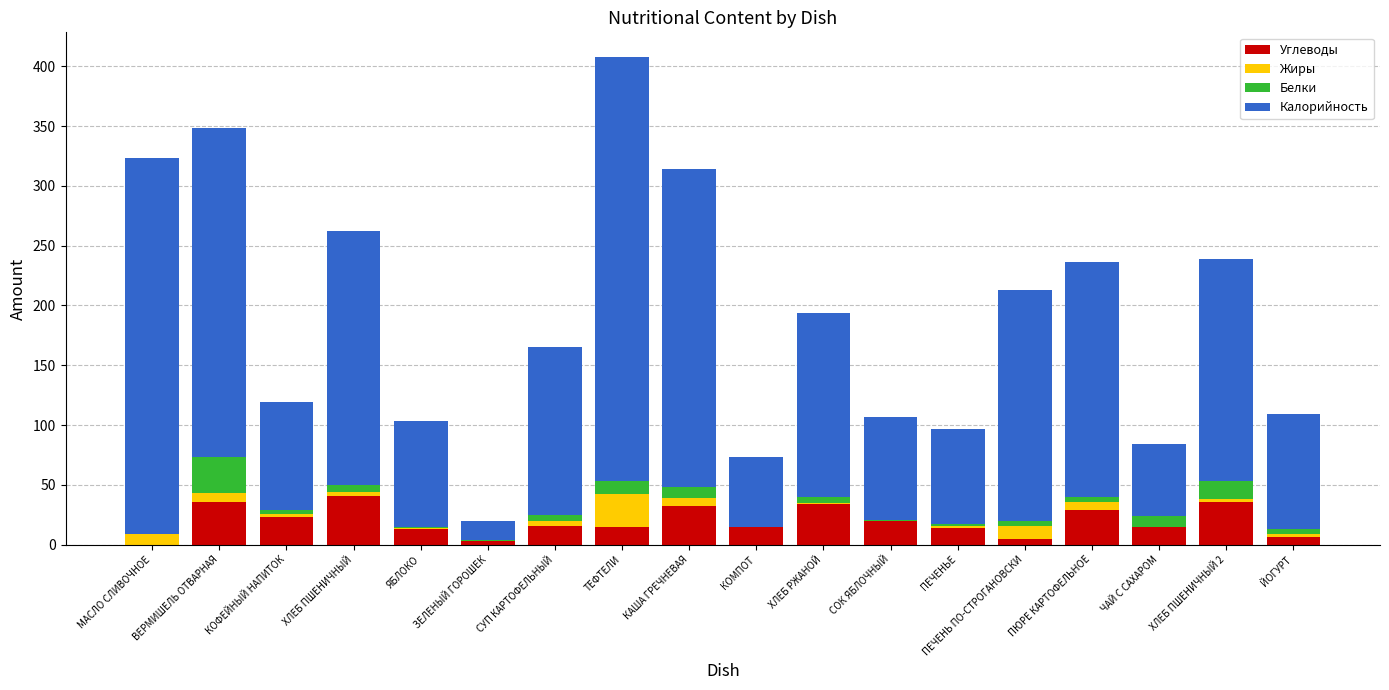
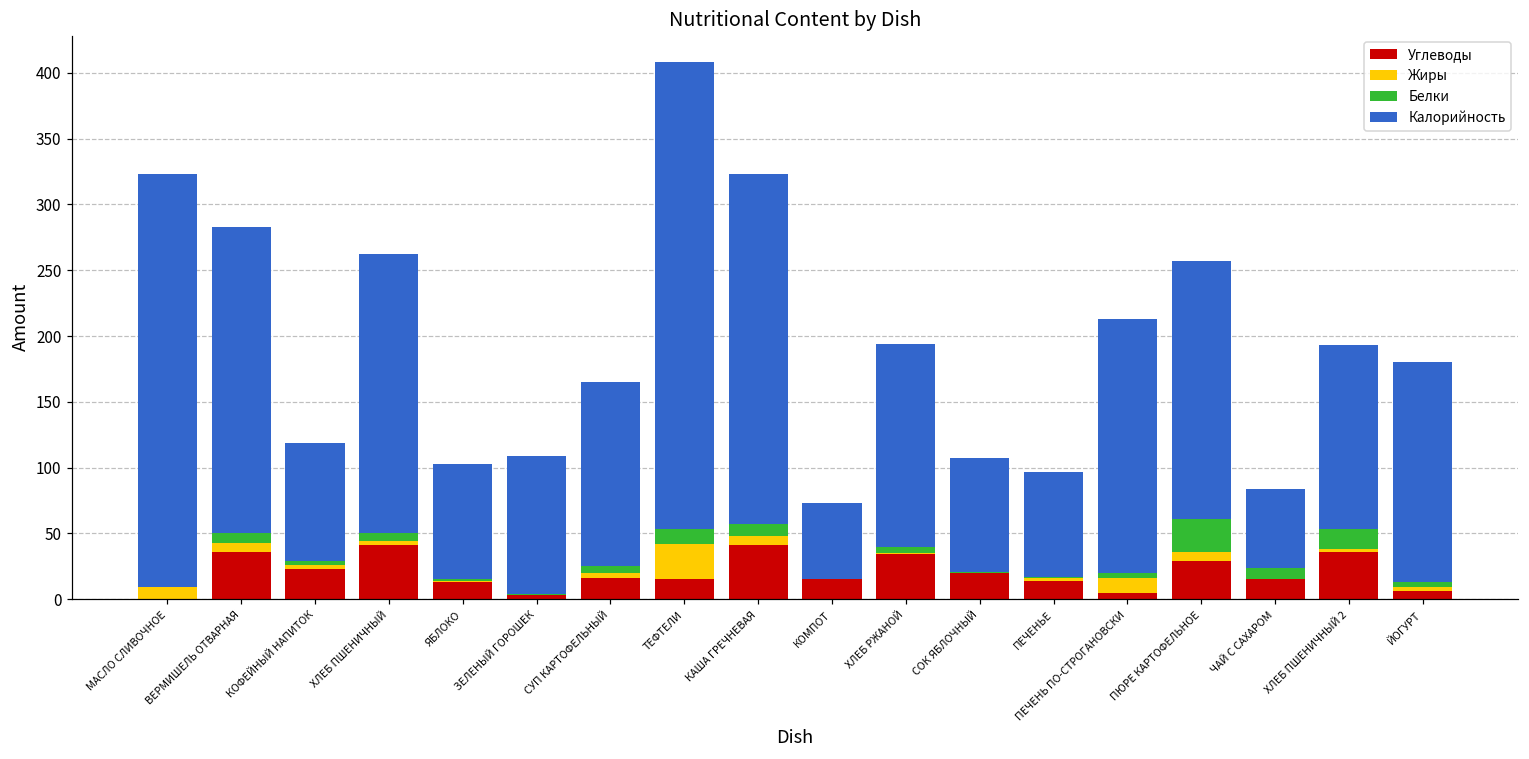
  {
    "Углеводы": {
      "МАСЛО СЛИВОЧНОЕ": 0,
      "ВЕРМИШЕЛЬ ОТВАРНАЯ": 36,
      "КОФЕЙНЫЙ НАПИТОК": 23,
      "ХЛЕБ ПШЕНИЧНЫЙ": 41,
      "ЯБЛОКО": 13,
      "ЗЕЛЕНЫЙ ГОРОШЕК": 3,
      "СУП КАРТОФЕЛЬНЫЙ": 16,
      "ТЕФТЕЛИ": 15,
-     "КАША ГРЕЧНЕВАЯ": 32,
+     "КАША ГРЕЧНЕВАЯ": 41,
      "КОМПОТ": 15,
      "ХЛЕБ РЖАНОЙ": 34,
      "СОК ЯБЛОЧНЫЙ": 20,
      "ПЕЧЕНЬЕ": 14,
      "ПЕЧЕНЬ ПО-СТРОГАНОВСКИ": 5,
      "ПЮРЕ КАРТОФЕЛЬНОЕ": 29,
      "ЧАЙ С САХАРОМ": 15,
      "ХЛЕБ ПШЕНИЧНЫЙ 2": 36,
      "ЙОГУРТ": 6
    },
    "Жиры": {
      "МАСЛО СЛИВОЧНОЕ": 9,
      "ВЕРМИШЕЛЬ ОТВАРНАЯ": 7,
      "КОФЕЙНЫЙ НАПИТОК": 3,
      "ХЛЕБ ПШЕНИЧНЫЙ": 3,
      "ЗЕЛЕНЫЙ ГОРОШЕК": 0,
      "СУП КАРТОФЕЛЬНЫЙ": 4,
      "ТЕФТЕЛИ": 27,
      "КАША ГРЕЧНЕВАЯ": 7,
      "КОМПОТ": 0,
      "СОК ЯБЛОЧНЫЙ": 0,
      "ПЕЧЕНЬ ПО-СТРОГАНОВСКИ": 11,
      "ПЮРЕ КАРТОФЕЛЬНОЕ": 7,
      "ЧАЙ С САХАРОМ": 0,
      "ЙОГУРТ": 3
    },
    "Белки": {
      "МАСЛО СЛИВОЧНОЕ": 0,
-     "ВЕРМИШЕЛЬ ОТВАРНАЯ": 30,
+     "ВЕРМИШЕЛЬ ОТВАРНАЯ": 7,
      "КОФЕЙНЫЙ НАПИТОК": 3,
      "ХЛЕБ ПШЕНИЧНЫЙ": 6,
      "СУП КАРТОФЕЛЬНЫЙ": 5,
      "ТЕФТЕЛИ": 11,
      "КАША ГРЕЧНЕВАЯ": 9,
      "КОМПОТ": 0,
      "ХЛЕБ РЖАНОЙ": 5,
      "ПЕЧЕНЬ ПО-СТРОГАНОВСКИ": 4,
-     "ПЮРЕ КАРТОФЕЛЬНОЕ": 4,
+     "ПЮРЕ КАРТОФЕЛЬНОЕ": 25,
      "ЧАЙ С САХАРОМ": 9,
      "ХЛЕБ ПШЕНИЧНЫЙ 2": 15,
      "ЙОГУРТ": 4
    },
    "Калорийность": {
      "МАСЛО СЛИВОЧНОЕ": 314,
-     "ВЕРМИШЕЛЬ ОТВАРНАЯ": 275,
+     "ВЕРМИШЕЛЬ ОТВАРНАЯ": 233,
      "КОФЕЙНЫЙ НАПИТОК": 90,
      "ХЛЕБ ПШЕНИЧНЫЙ": 212,
      "ЯБЛОКО": 88,
-     "ЗЕЛЕНЫЙ ГОРОШЕК": 16,
+     "ЗЕЛЕНЫЙ ГОРОШЕК": 105,
      "СУП КАРТОФЕЛЬНЫЙ": 140,
      "ТЕФТЕЛИ": 355,
      "КАША ГРЕЧНЕВАЯ": 266,
      "КОМПОТ": 58,
      "ХЛЕБ РЖАНОЙ": 154,
      "СОК ЯБЛОЧНЫЙ": 86,
      "ПЕЧЕНЬЕ": 80,
      "ПЕЧЕНЬ ПО-СТРОГАНОВСКИ": 193,
      "ПЮРЕ КАРТОФЕЛЬНОЕ": 196,
      "ЧАЙ С САХАРОМ": 60,
-     "ХЛЕБ ПШЕНИЧНЫЙ 2": 186,
-     "ЙОГУРТ": 96
+     "ХЛЕБ ПШЕНИЧНЫЙ 2": 140,
+     "ЙОГУРТ": 167
    }
  }
